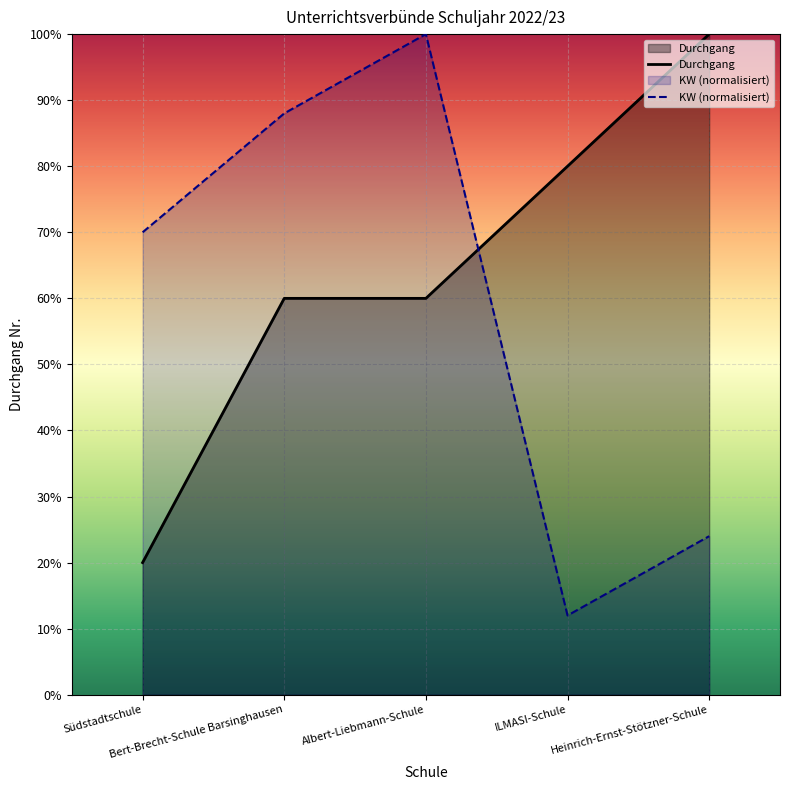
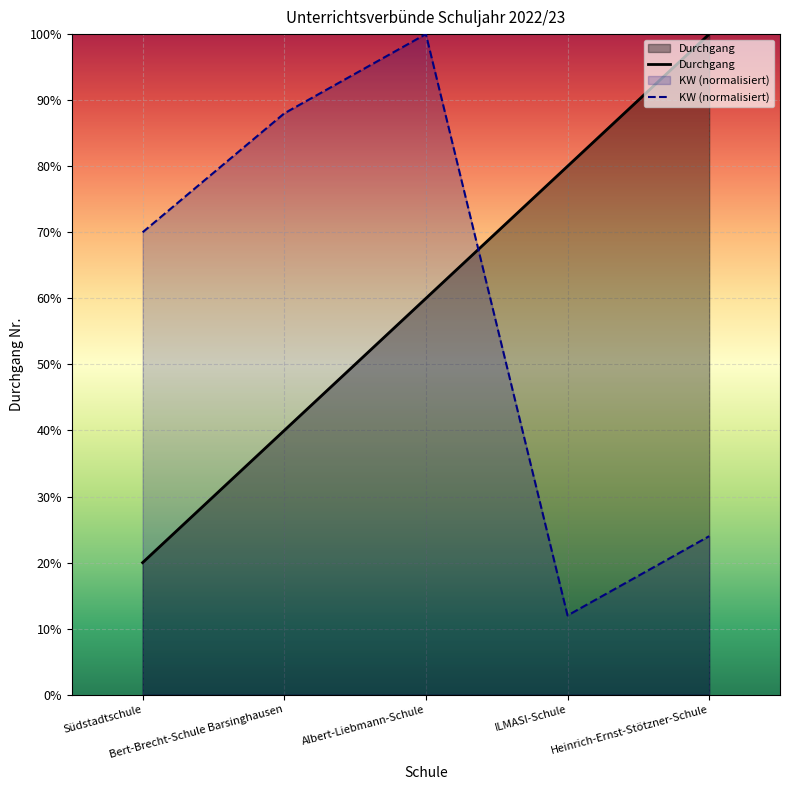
  {
    "Durchgang": {
      "Südstadtschule": "20%",
-     "Bert-Brecht-Schule Barsinghausen": "60%",
+     "Bert-Brecht-Schule Barsinghausen": "40%",
      "Albert-Liebmann-Schule": "60%",
      "ILMASI-Schule": "80%",
      "Heinrich-Ernst-Stötzner-Schule": "100%"
    },
    "KW (normalisiert)": {
      "Südstadtschule": "70%",
      "Bert-Brecht-Schule Barsinghausen": "88%",
      "Albert-Liebmann-Schule": "100%",
      "ILMASI-Schule": "12%",
      "Heinrich-Ernst-Stötzner-Schule": "24%"
    }
  }
